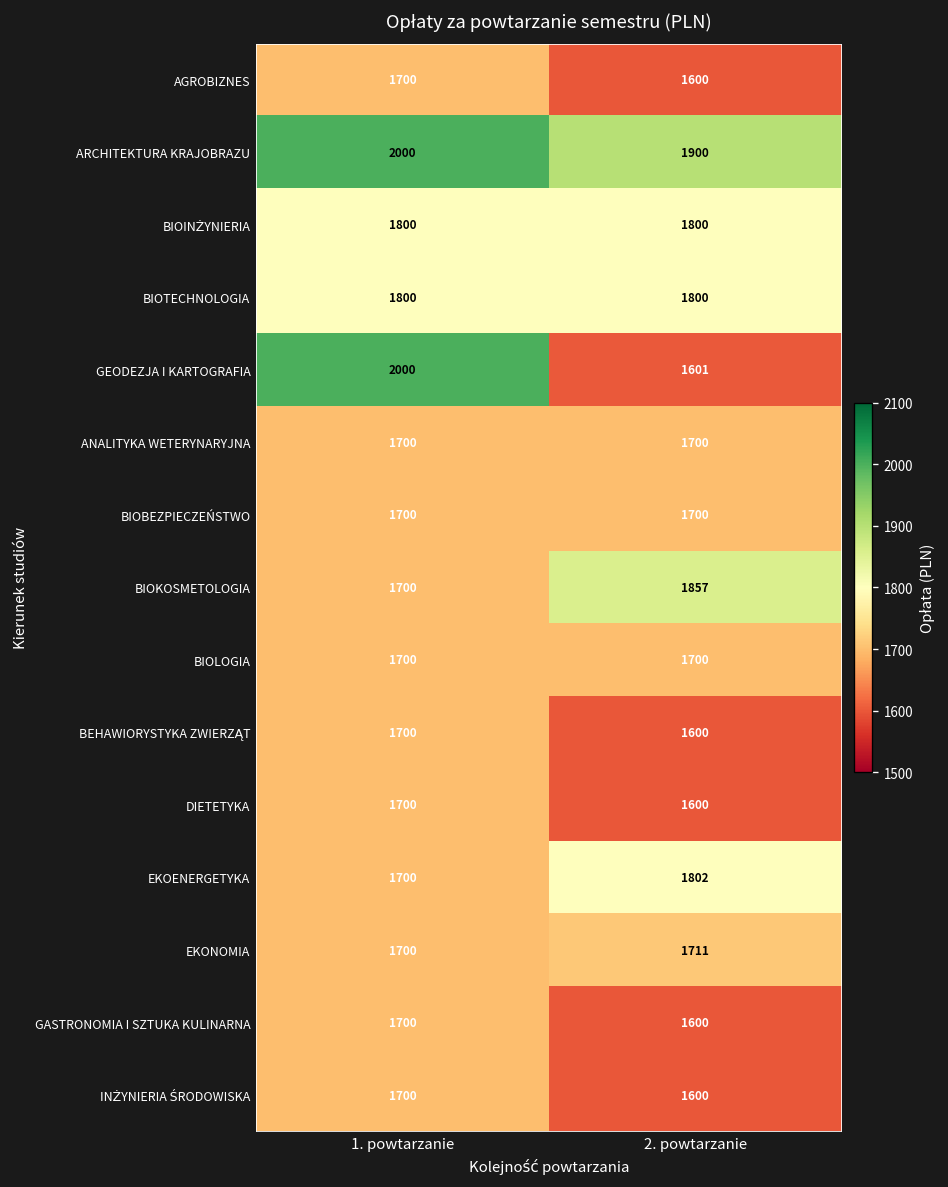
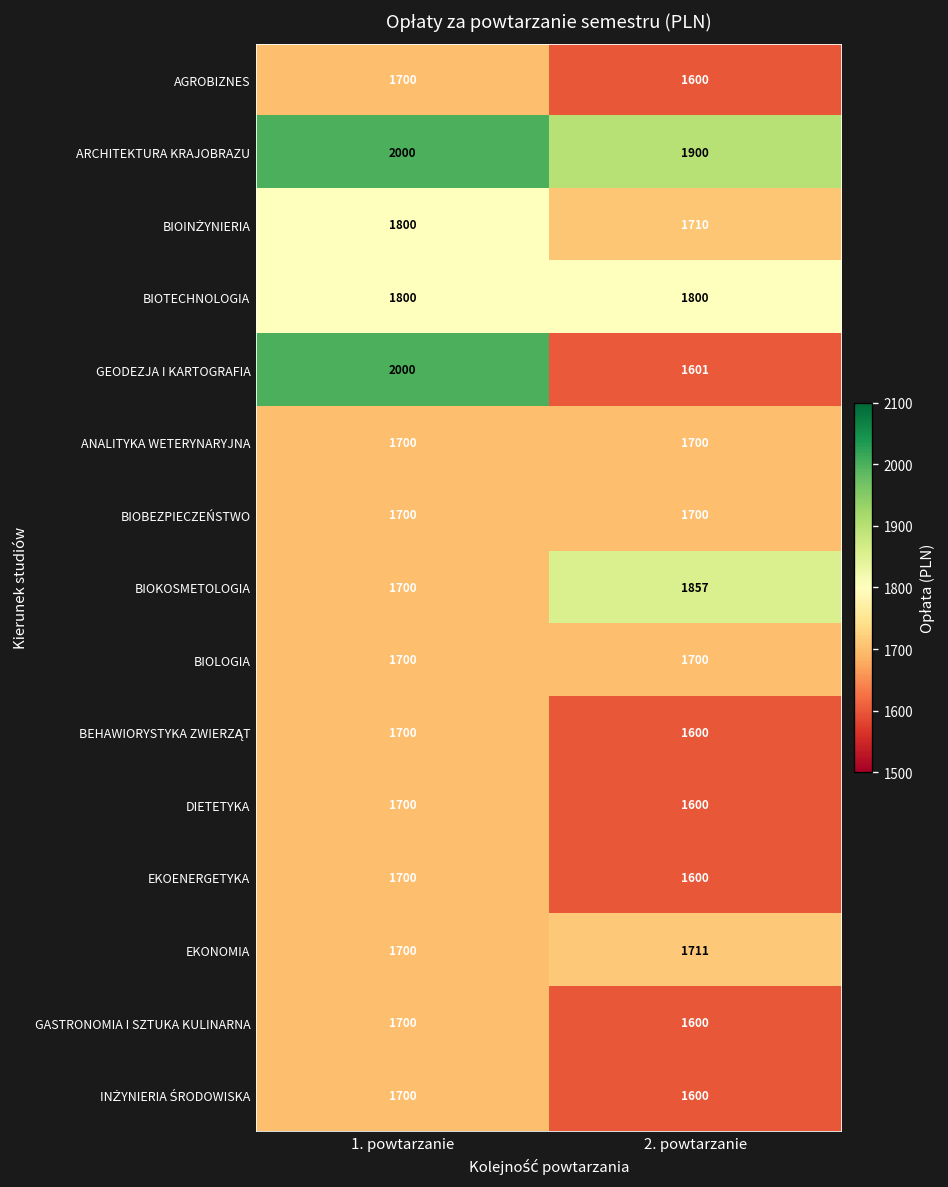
  {
    "AGROBIZNES": {
      "1. powtarzanie": 1700,
      "2. powtarzanie": 1600
    },
    "ARCHITEKTURA KRAJOBRAZU": {
      "1. powtarzanie": 2000,
      "2. powtarzanie": 1900
    },
    "BIOINŻYNIERIA": {
      "1. powtarzanie": 1800,
-     "2. powtarzanie": 1800
+     "2. powtarzanie": 1710
    },
    "BIOTECHNOLOGIA": {
      "1. powtarzanie": 1800,
      "2. powtarzanie": 1800
    },
    "GEODEZJA I KARTOGRAFIA": {
      "1. powtarzanie": 2000,
      "2. powtarzanie": 1601
    },
    "ANALITYKA WETERYNARYJNA": {
      "1. powtarzanie": 1700,
      "2. powtarzanie": 1700
    },
    "BIOBEZPIECZEŃSTWO": {
      "1. powtarzanie": 1700,
      "2. powtarzanie": 1700
    },
    "BIOKOSMETOLOGIA": {
      "1. powtarzanie": 1700,
      "2. powtarzanie": 1857
    },
    "BIOLOGIA": {
      "1. powtarzanie": 1700,
      "2. powtarzanie": 1700
    },
    "BEHAWIORYSTYKA ZWIERZĄT": {
      "1. powtarzanie": 1700,
      "2. powtarzanie": 1600
    },
    "DIETETYKA": {
      "1. powtarzanie": 1700,
      "2. powtarzanie": 1600
    },
    "EKOENERGETYKA": {
      "1. powtarzanie": 1700,
-     "2. powtarzanie": 1802
+     "2. powtarzanie": 1600
    },
    "EKONOMIA": {
      "1. powtarzanie": 1700,
      "2. powtarzanie": 1711
    },
    "GASTRONOMIA I SZTUKA KULINARNA": {
      "1. powtarzanie": 1700,
      "2. powtarzanie": 1600
    },
    "INŻYNIERIA ŚRODOWISKA": {
      "1. powtarzanie": 1700,
      "2. powtarzanie": 1600
    }
  }
